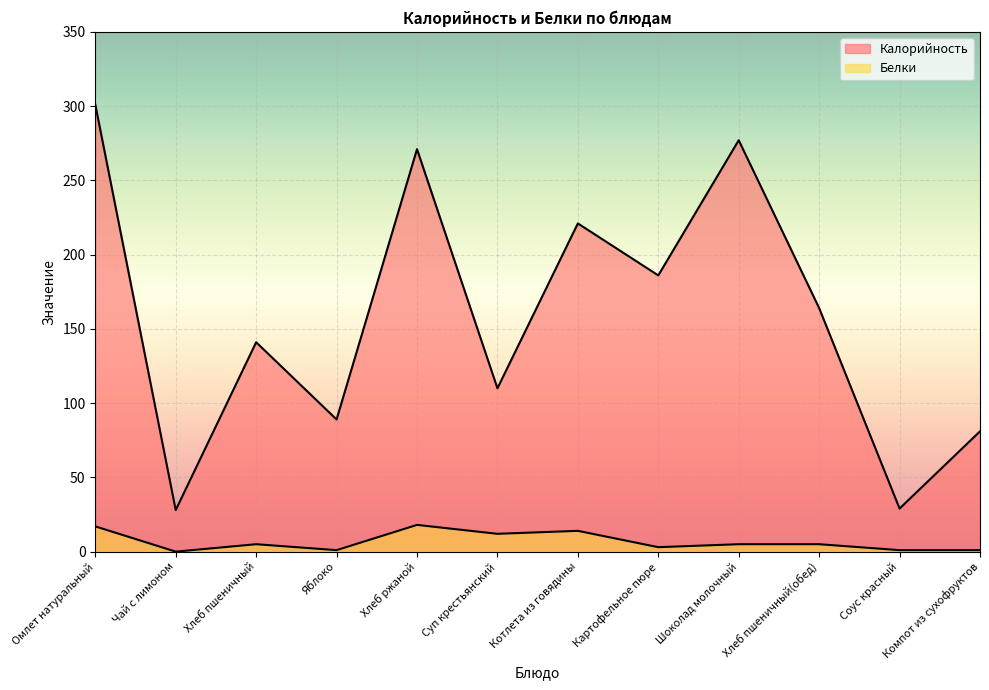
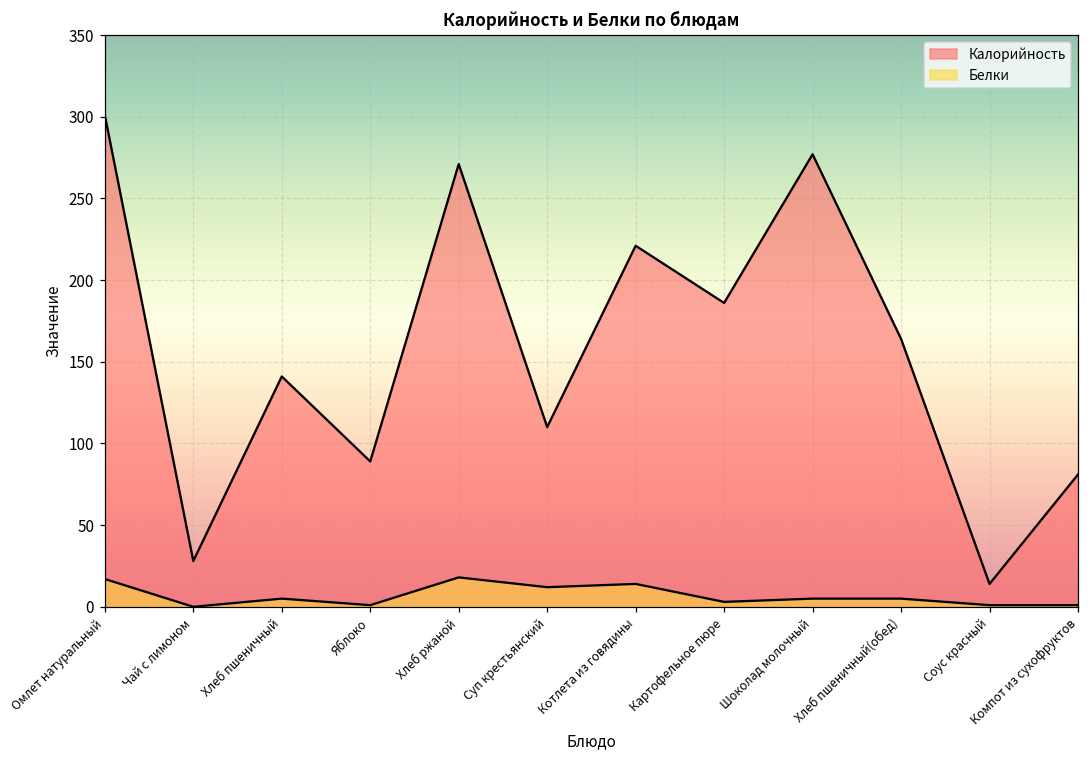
  {
    "Калорийность": {
      "Омлет натуральный": 301,
      "Чай с лимоном": 28,
      "Хлеб пшеничный": 141,
      "Яблоко": 89,
      "Хлеб ржаной": 271,
      "Суп крестьянский": 110,
      "Котлета из говядины": 221,
      "Картофельное пюре": 186,
      "Шоколад молочный": 277,
      "Хлеб пшеничный(обед)": 164,
-     "Соус красный": 29,
+     "Соус красный": 14,
      "Компот из сухофруктов": 81
    },
    "Белки": {
      "Омлет натуральный": 17,
      "Чай с лимоном": 0,
      "Хлеб пшеничный": 5,
      "Яблоко": 1,
      "Хлеб ржаной": 18,
      "Суп крестьянский": 12,
      "Котлета из говядины": 14,
      "Картофельное пюре": 3,
      "Шоколад молочный": 5,
      "Хлеб пшеничный(обед)": 5,
      "Соус красный": 1,
      "Компот из сухофруктов": 1
    }
  }
